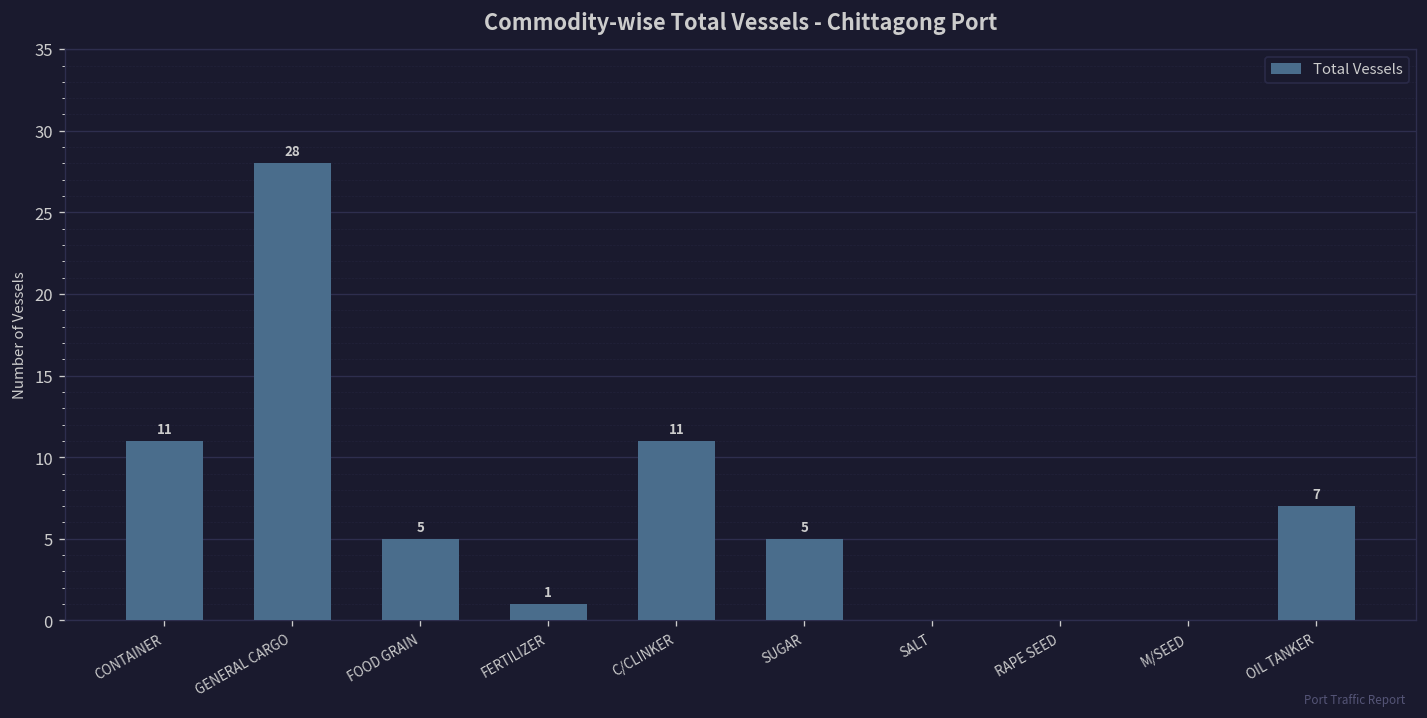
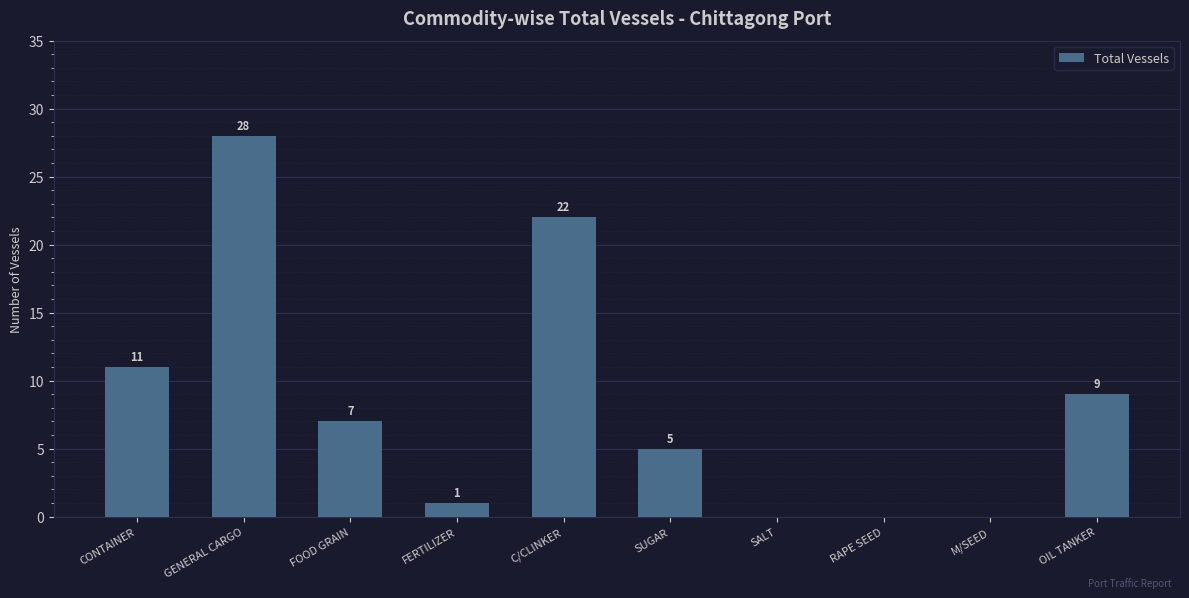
  {
    "CONTAINER": 11,
    "GENERAL CARGO": 28,
-   "FOOD GRAIN": 5,
+   "FOOD GRAIN": 7,
    "FERTILIZER": 1,
-   "C/CLINKER": 11,
+   "C/CLINKER": 22,
    "SUGAR": 5,
-   "OIL TANKER": 7
+   "OIL TANKER": 9
  }
